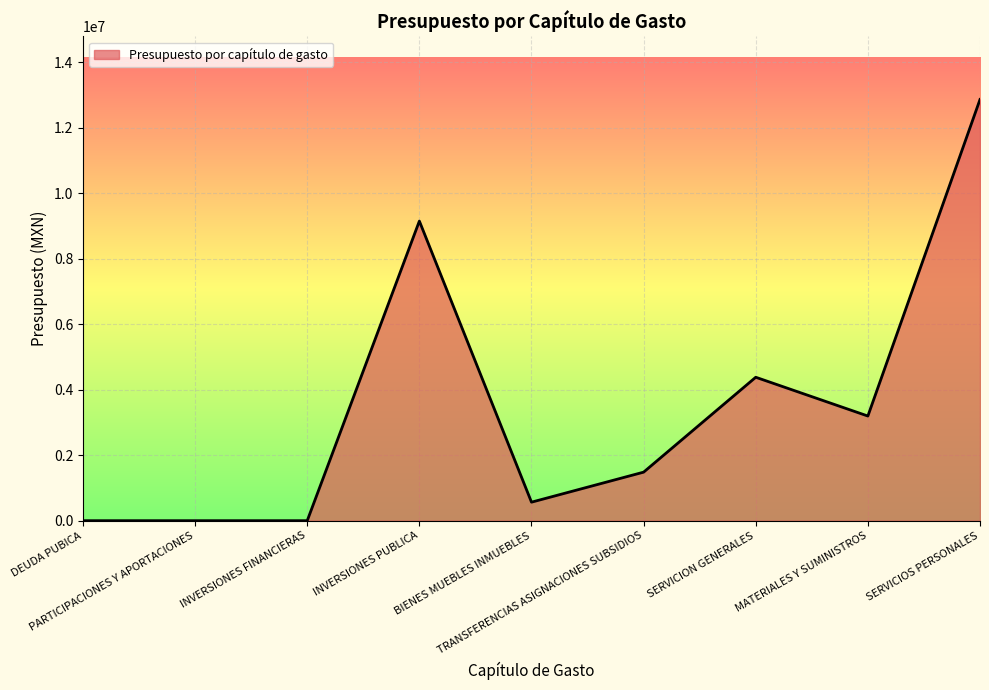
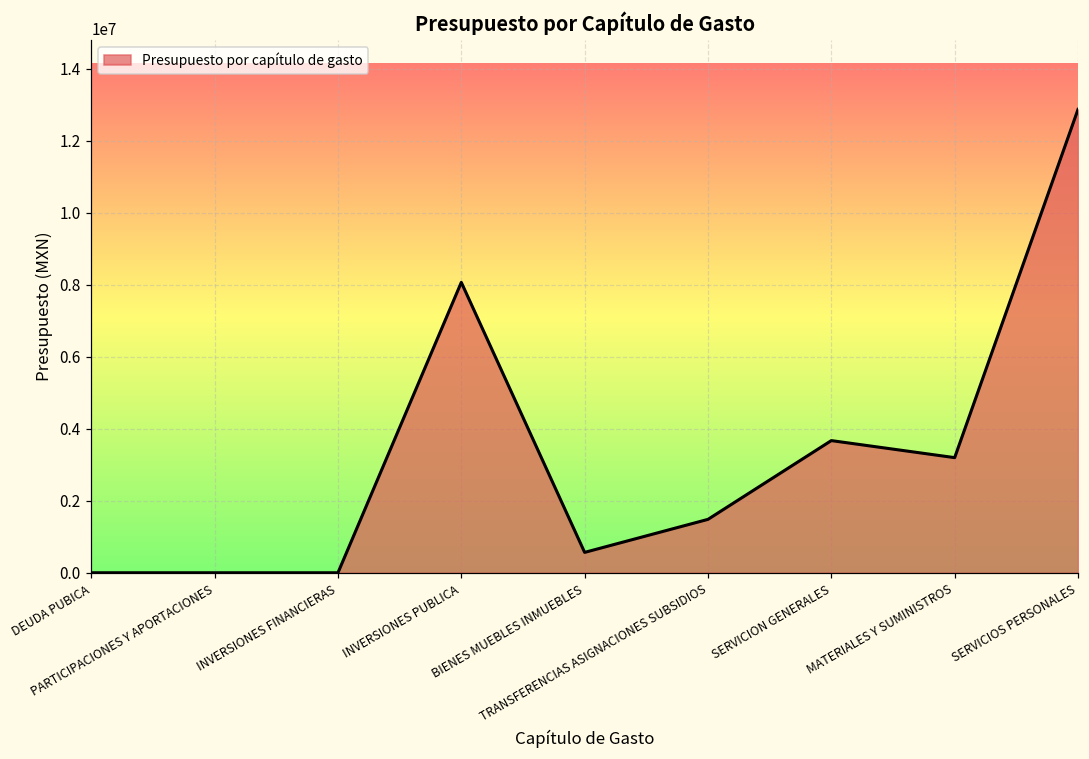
  {
    "DEUDA PUBICA": 0,
    "PARTICIPACIONES Y APORTACIONES": 0,
    "INVERSIONES FINANCIERAS": 0,
-   "INVERSIONES PUBLICA": 9200000,
+   "INVERSIONES PUBLICA": 8100000,
    "BIENES MUEBLES INMUEBLES": 600000,
    "TRANSFERENCIAS ASIGNACIONES SUBSIDIOS": 1500000,
-   "SERVICION GENERALES": 4400000,
+   "SERVICION GENERALES": 3700000,
    "MATERIALES Y SUMINISTROS": 3200000,
    "SERVICIOS PERSONALES": 12900000
  }
